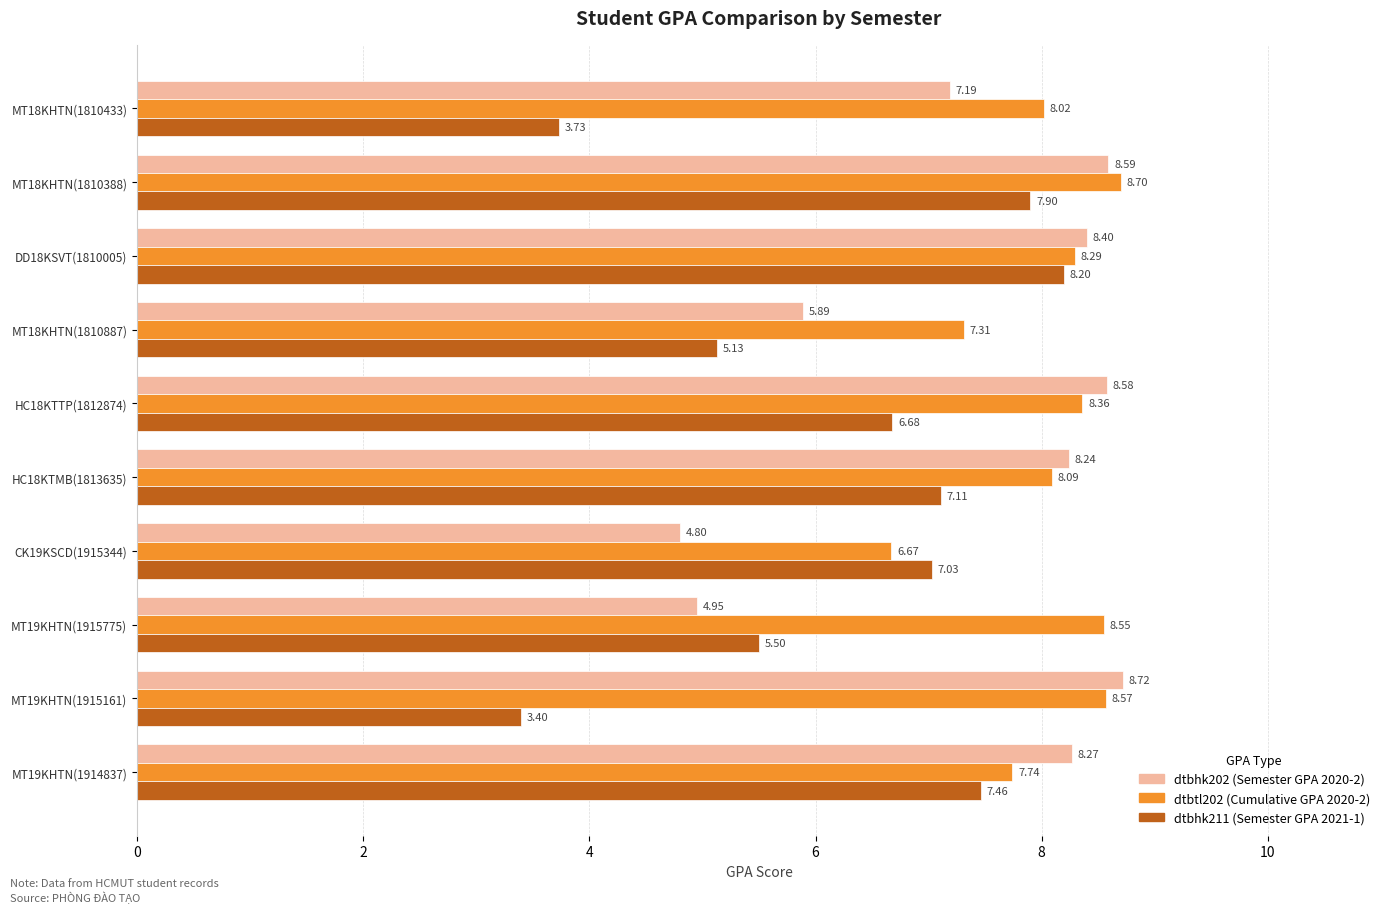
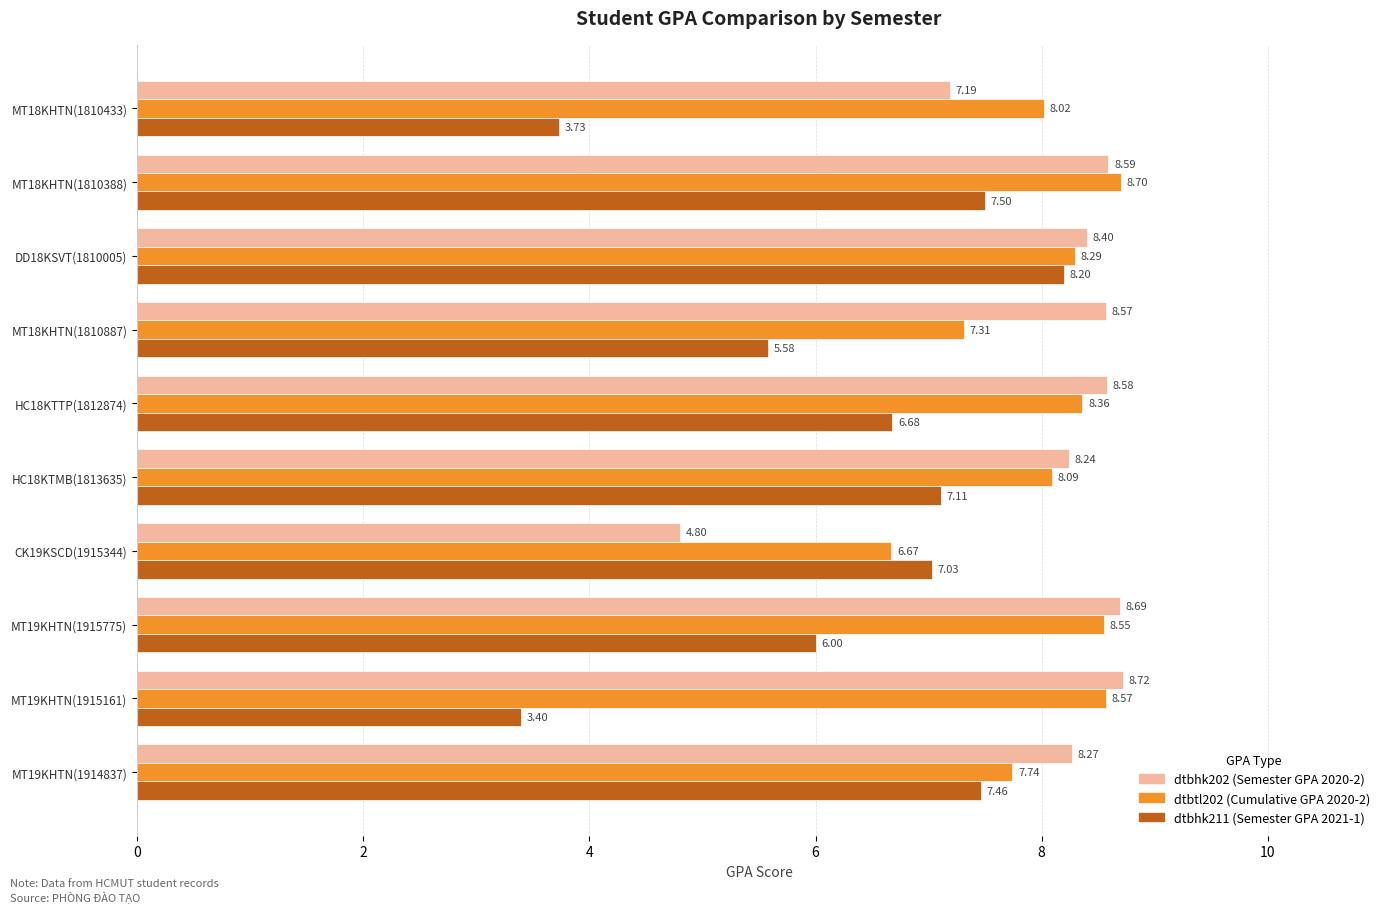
  {
    "dtbhk202 (Semester GPA 2020-2)": {
      "MT18KHTN(1810433)": 7.19,
      "MT18KHTN(1810388)": 8.59,
      "DD18KSVT(1810005)": 8.40,
-     "MT18KHTN(1810887)": 5.89,
+     "MT18KHTN(1810887)": 8.57,
      "HC18KTTP(1812874)": 8.58,
      "HC18KTMB(1813635)": 8.24,
      "CK19KSCD(1915344)": 4.80,
-     "MT19KHTN(1915775)": 4.95,
+     "MT19KHTN(1915775)": 8.69,
      "MT19KHTN(1915161)": 8.72,
      "MT19KHTN(1914837)": 8.27
    },
    "dtbtl202 (Cumulative GPA 2020-2)": {
      "MT18KHTN(1810433)": 8.02,
      "MT18KHTN(1810388)": 8.70,
      "DD18KSVT(1810005)": 8.29,
      "MT18KHTN(1810887)": 7.31,
      "HC18KTTP(1812874)": 8.36,
      "HC18KTMB(1813635)": 8.09,
      "CK19KSCD(1915344)": 6.67,
      "MT19KHTN(1915775)": 8.55,
      "MT19KHTN(1915161)": 8.57,
      "MT19KHTN(1914837)": 7.74
    },
    "dtbhk211 (Semester GPA 2021-1)": {
      "MT18KHTN(1810433)": 3.73,
-     "MT18KHTN(1810388)": 7.90,
+     "MT18KHTN(1810388)": 7.50,
      "DD18KSVT(1810005)": 8.20,
-     "MT18KHTN(1810887)": 5.13,
+     "MT18KHTN(1810887)": 5.58,
      "HC18KTTP(1812874)": 6.68,
      "HC18KTMB(1813635)": 7.11,
      "CK19KSCD(1915344)": 7.03,
-     "MT19KHTN(1915775)": 5.50,
+     "MT19KHTN(1915775)": 6.00,
      "MT19KHTN(1915161)": 3.40,
      "MT19KHTN(1914837)": 7.46
    }
  }
